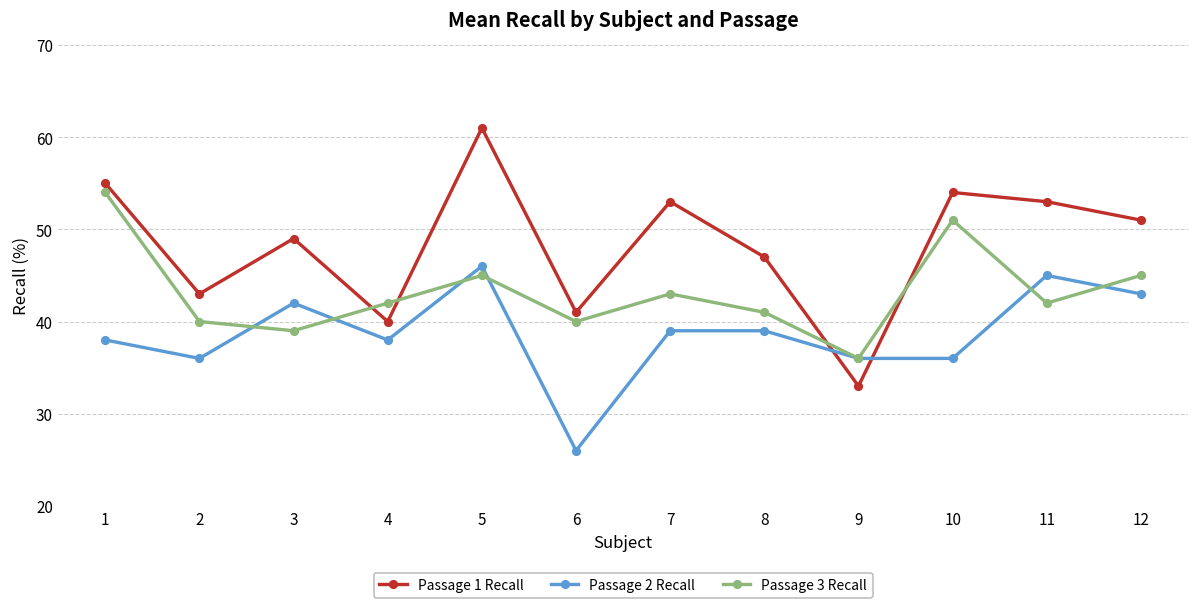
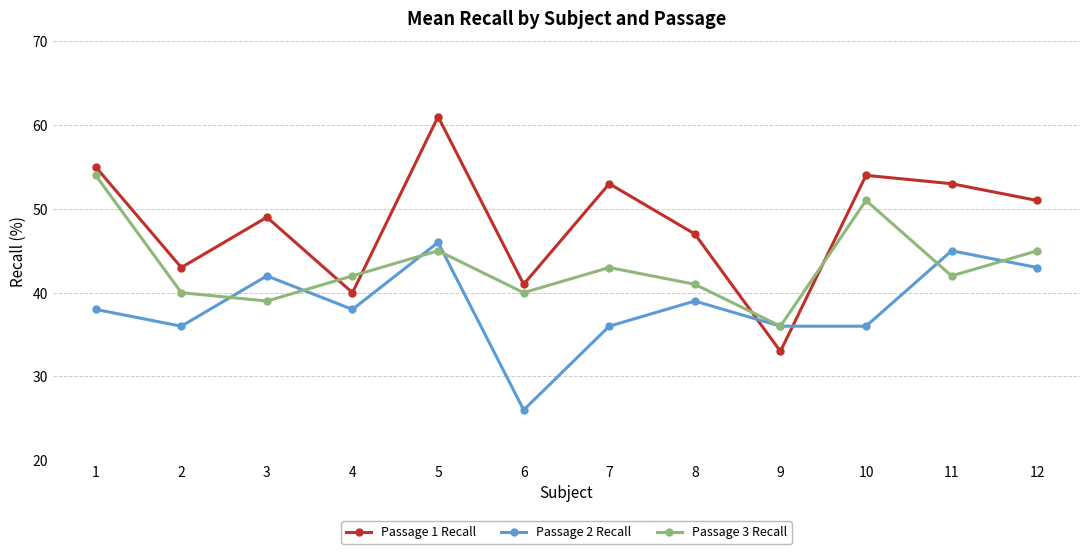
  {
    "Passage 1 Recall": {
      "1": 55,
      "2": 43,
      "3": 49,
      "4": 40,
      "5": 61,
      "6": 41,
      "7": 53,
      "8": 47,
      "9": 33,
      "10": 54,
      "11": 53,
      "12": 51
    },
    "Passage 2 Recall": {
      "1": 38,
      "2": 36,
      "3": 42,
      "4": 38,
      "5": 46,
      "6": 26,
-     "7": 39,
+     "7": 36,
      "8": 39,
      "10": 36,
      "11": 45,
      "12": 43
    },
    "Passage 3 Recall": {
      "1": 54,
      "2": 40,
      "3": 39,
      "4": 42,
      "5": 45,
      "6": 40,
      "7": 43,
      "8": 41,
      "10": 51,
      "11": 42,
      "12": 45
    }
  }
